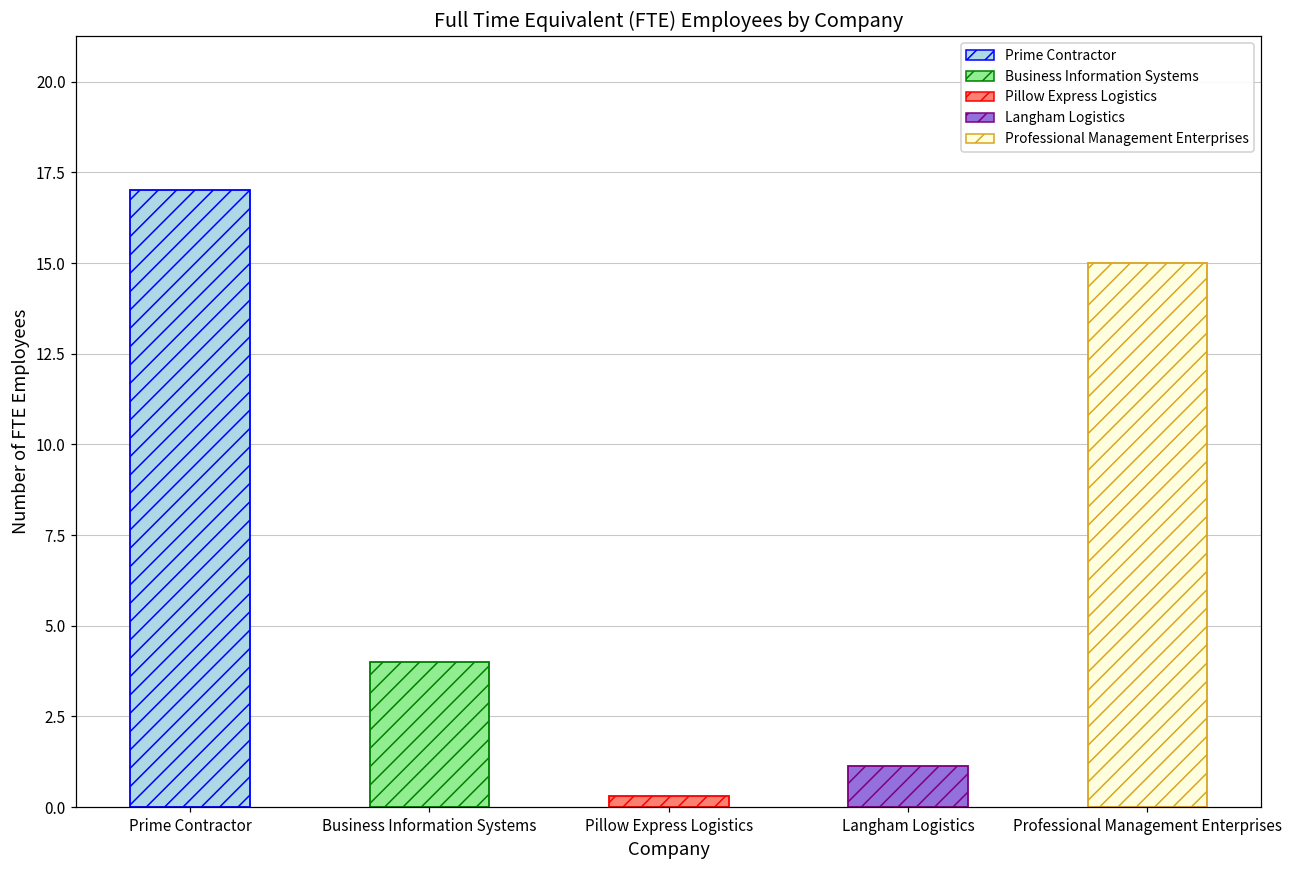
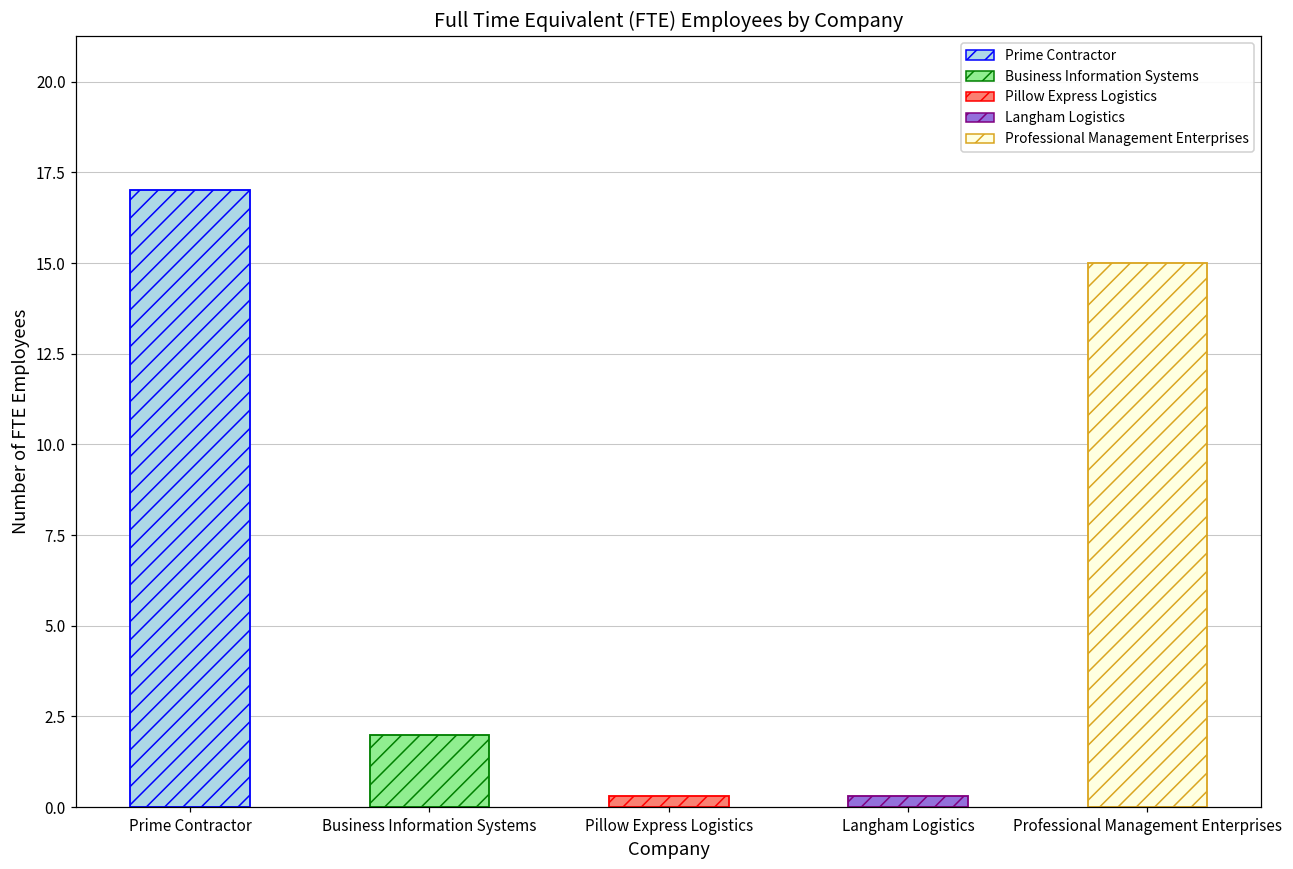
  {
    "Prime Contractor": 17.0,
-   "Business Information Systems": 4,
+   "Business Information Systems": 2,
    "Pillow Express Logistics": 0.3,
-   "Langham Logistics": 1.1,
+   "Langham Logistics": 0.3,
    "Professional Management Enterprises": 15.0
  }
